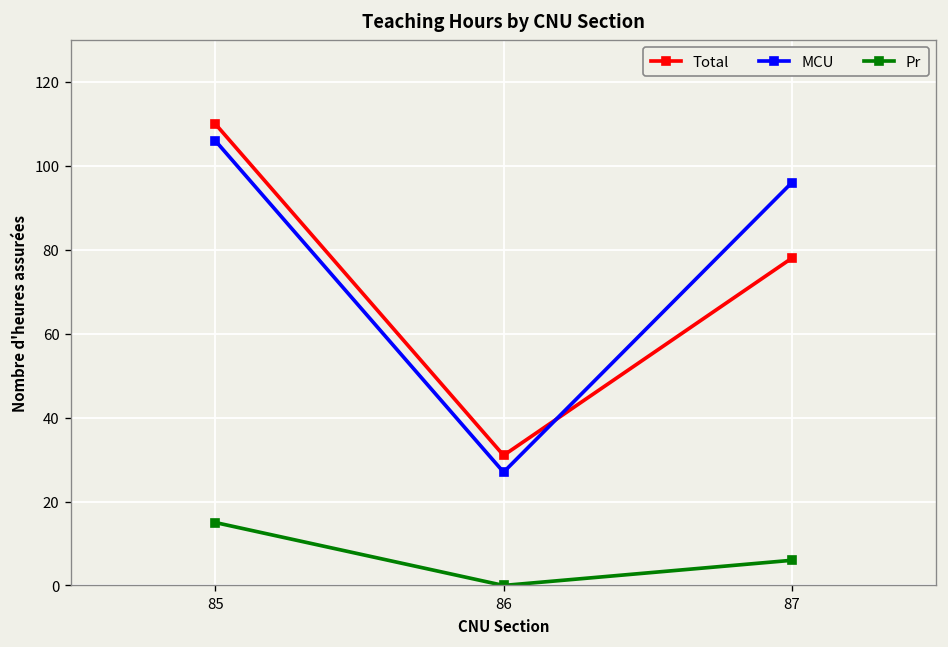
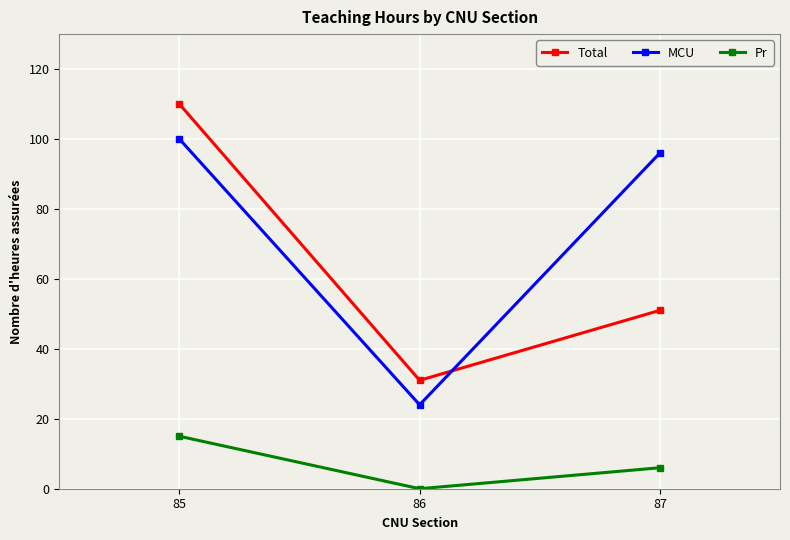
  {
    "Total": {
      "85": 110,
      "86": 31,
-     "87": 78
+     "87": 51
    },
    "MCU": {
-     "85": 106,
-     "86": 27,
+     "85": 100,
+     "86": 24,
      "87": 96
    },
    "Pr": {
      "85": 15,
      "86": 0,
      "87": 6
    }
  }
